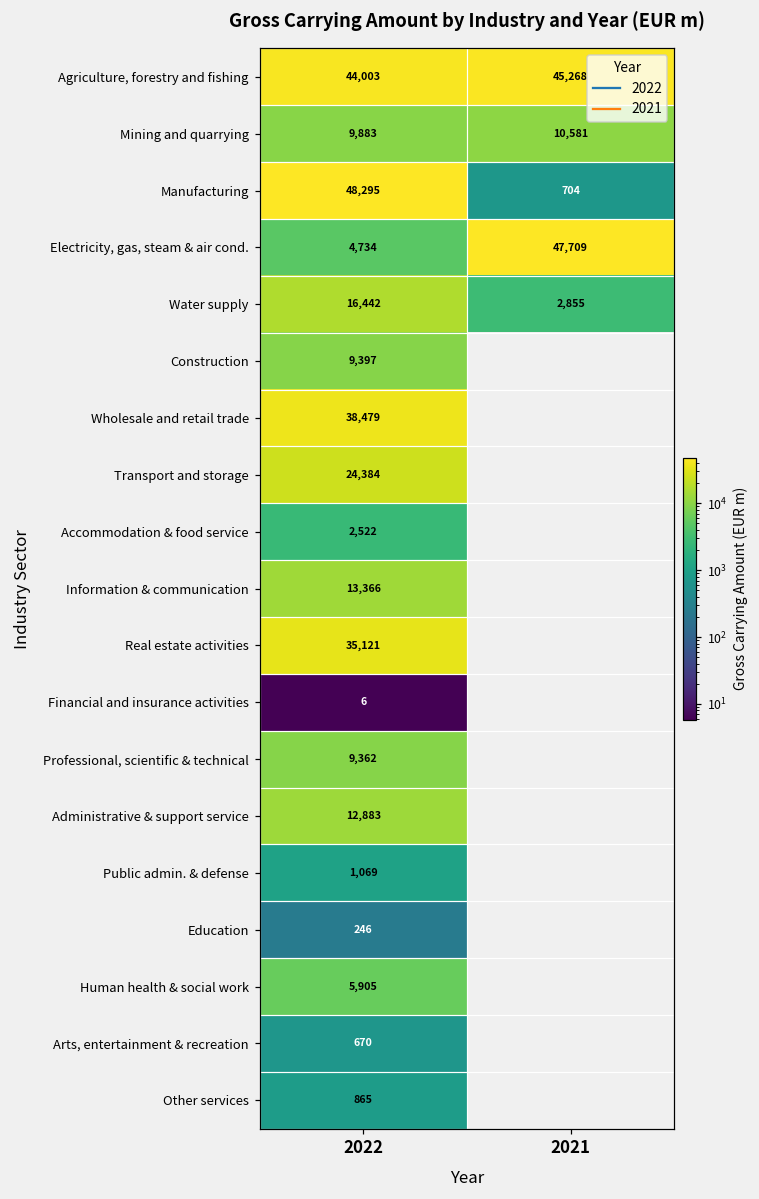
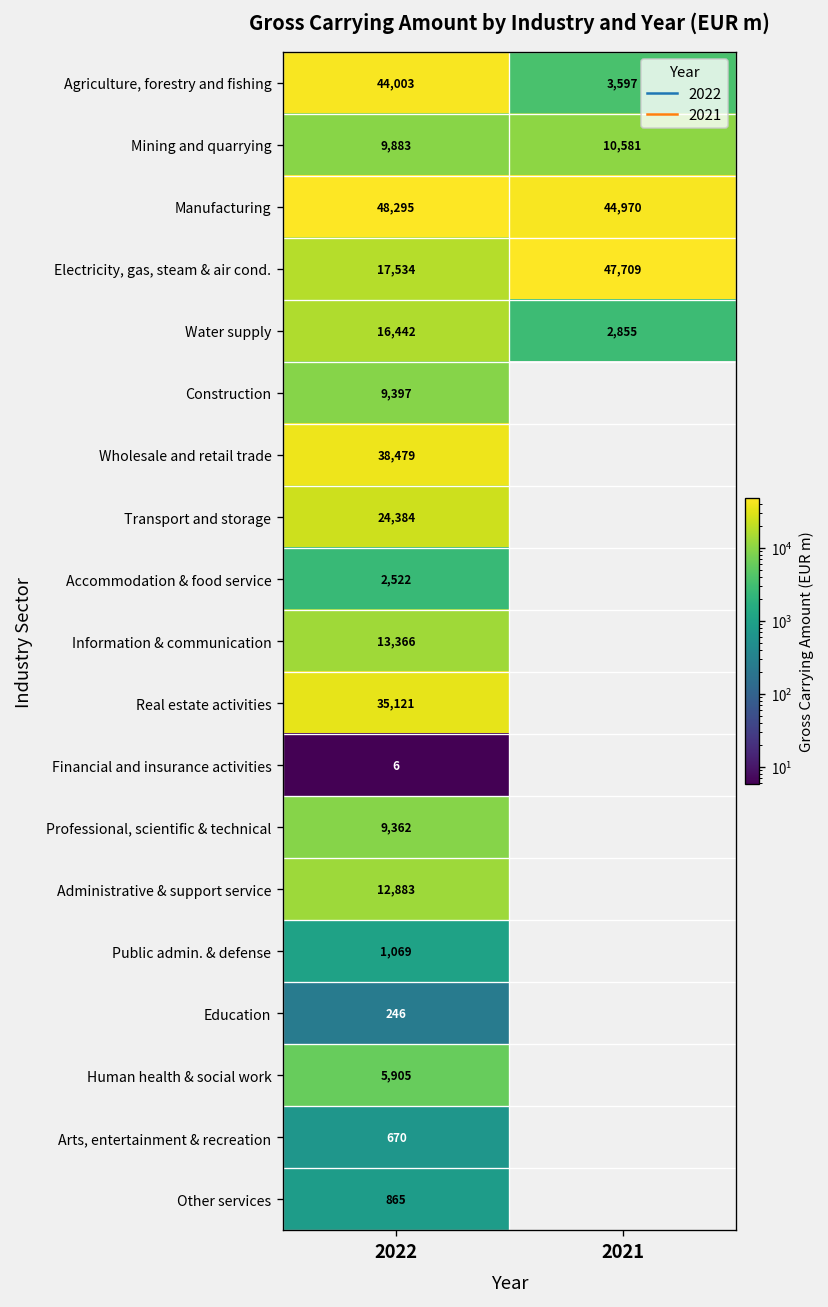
  {
    "Agriculture, forestry and fishing": {
      "2022": "44,003",
-     "2021": "45,268"
+     "2021": "3,597"
    },
    "Mining and quarrying": {
      "2022": "9,883",
      "2021": "10,581"
    },
    "Manufacturing": {
      "2022": "48,295",
-     "2021": "704"
+     "2021": "44,970"
    },
    "Electricity, gas, steam & air cond.": {
-     "2022": "4,734",
+     "2022": "17,534",
      "2021": "47,709"
    },
    "Water supply": {
      "2022": "16,442",
      "2021": "2,855"
    },
    "Construction": {
      "2022": "9,397"
    },
    "Wholesale and retail trade": {
      "2022": "38,479"
    },
    "Transport and storage": {
      "2022": "24,384"
    },
    "Accommodation & food service": {
      "2022": "2,522"
    },
    "Information & communication": {
      "2022": "13,366"
    },
    "Real estate activities": {
      "2022": "35,121"
    },
    "Financial and insurance activities": {
      "2022": "6"
    },
    "Professional, scientific & technical": {
      "2022": "9,362"
    },
    "Administrative & support service": {
      "2022": "12,883"
    },
    "Public admin. & defense": {
      "2022": "1,069"
    },
    "Education": {
      "2022": "246"
    },
    "Human health & social work": {
      "2022": "5,905"
    },
    "Arts, entertainment & recreation": {
      "2022": "670"
    },
    "Other services": {
      "2022": "865"
    }
  }
